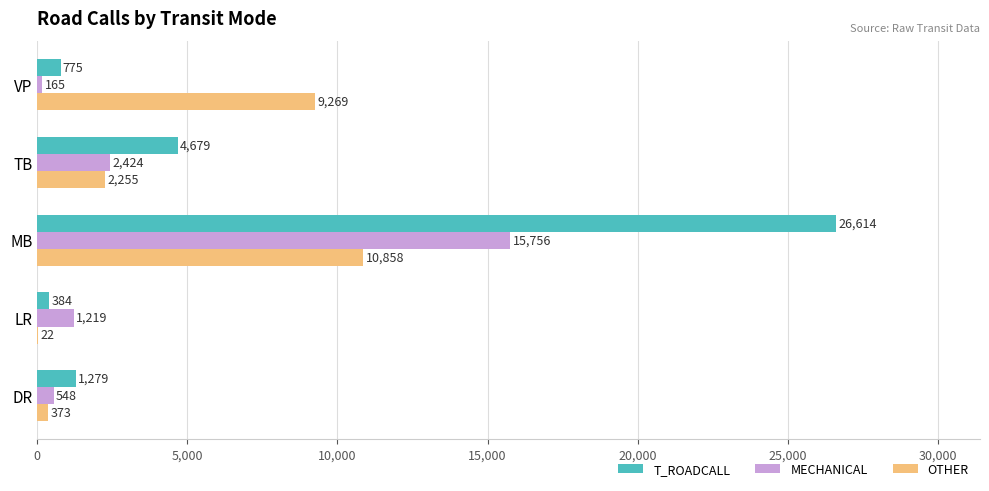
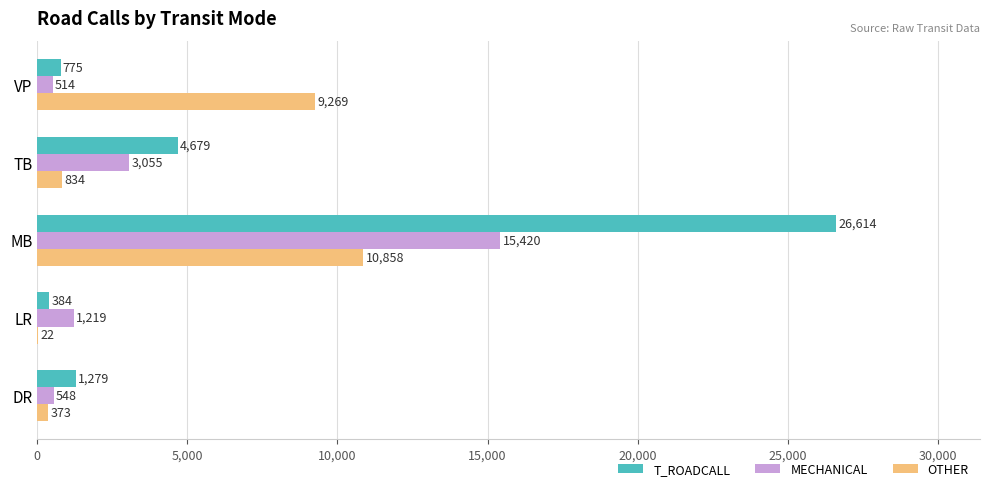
  {
    "T_ROADCALL": {
      "VP": "775",
      "TB": "4,679",
      "MB": "26,614",
      "LR": "384",
      "DR": "1,279"
    },
    "MECHANICAL": {
-     "VP": "165",
-     "TB": "2,424",
-     "MB": "15,756",
+     "VP": "514",
+     "TB": "3,055",
+     "MB": "15,420",
      "LR": "1,219",
      "DR": "548"
    },
    "OTHER": {
      "VP": "9,269",
-     "TB": "2,255",
+     "TB": "834",
      "MB": "10,858",
      "LR": "22",
      "DR": "373"
    }
  }
